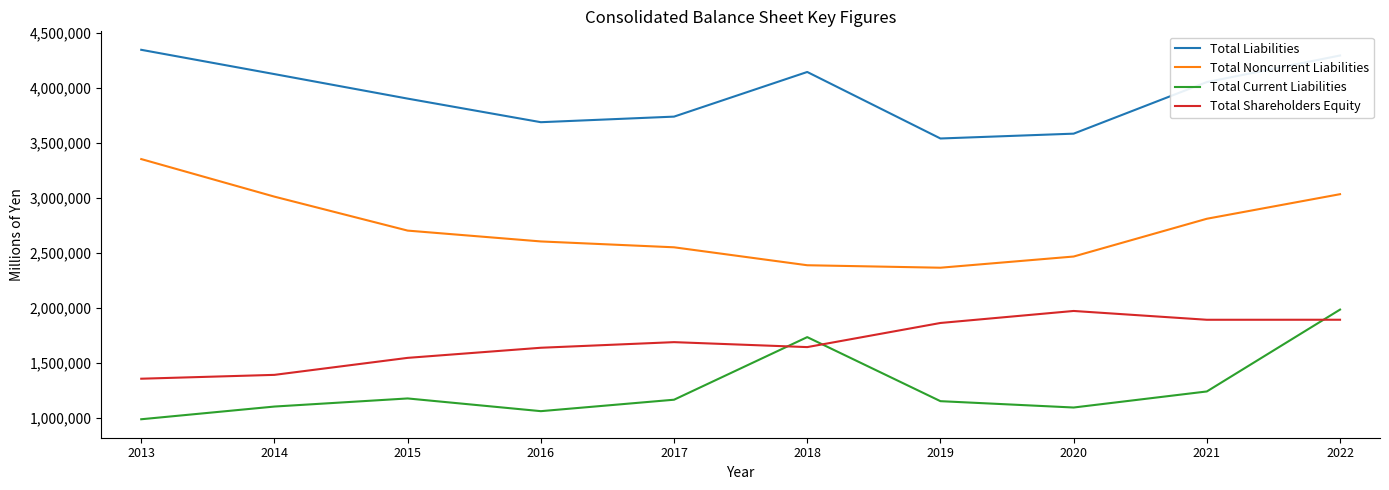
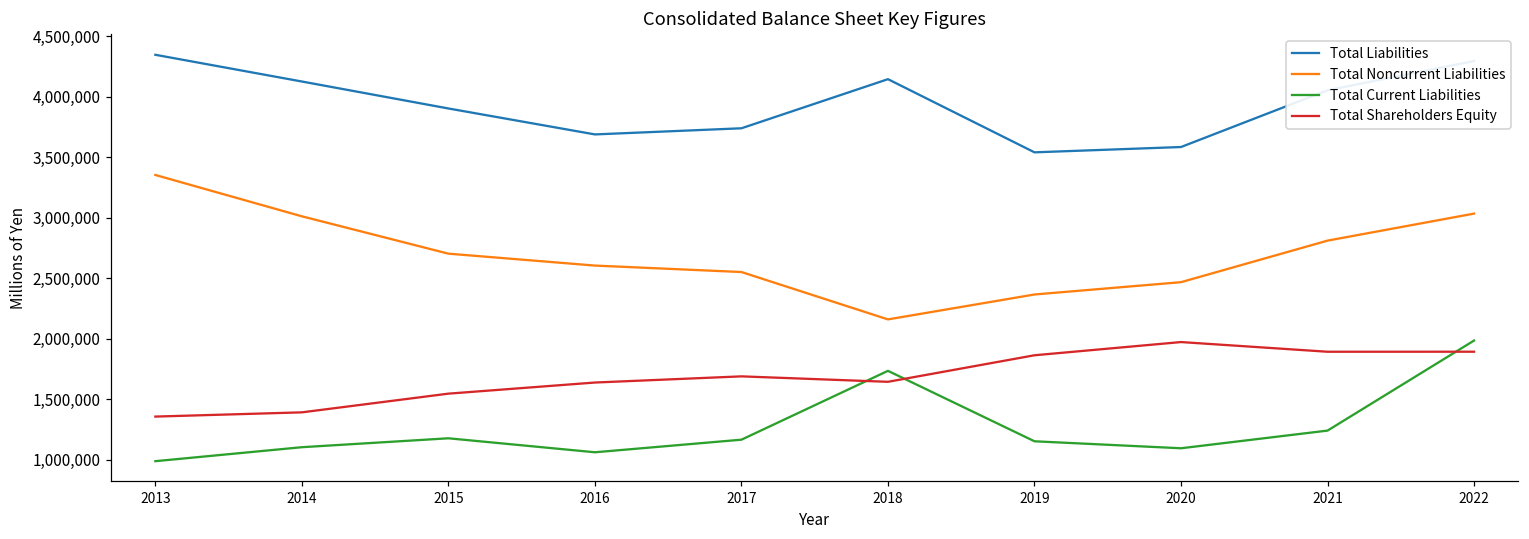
  {
    "Total Liabilities": {
      "2013": "4,340,000",
      "2014": "4,120,000",
      "2015": "3,900,000",
      "2016": "3,690,000",
      "2017": "3,740,000",
      "2018": "4,140,000",
      "2019": "3,540,000",
      "2020": "3,580,000"
    },
    "Total Noncurrent Liabilities": {
      "2013": "3,350,000",
      "2014": "3,010,000",
      "2015": "2,700,000",
      "2016": "2,600,000",
      "2017": "2,550,000",
-     "2018": "2,390,000",
+     "2018": "2,160,000",
      "2019": "2,360,000",
      "2020": "2,470,000",
      "2021": "2,810,000",
      "2022": "3,030,000"
    },
    "Total Current Liabilities": {
      "2013": "990,000",
      "2014": "1,100,000",
      "2015": "1,180,000",
      "2016": "1,060,000",
      "2017": "1,170,000",
      "2018": "1,730,000",
      "2019": "1,150,000",
      "2020": "1,090,000",
      "2021": "1,240,000",
      "2022": "1,980,000"
    },
    "Total Shareholders Equity": {
      "2013": "1,360,000",
      "2014": "1,390,000",
      "2015": "1,550,000",
      "2016": "1,640,000",
      "2017": "1,690,000",
      "2018": "1,640,000",
      "2019": "1,860,000",
      "2020": "1,970,000",
      "2021": "1,890,000",
      "2022": "1,890,000"
    }
  }
